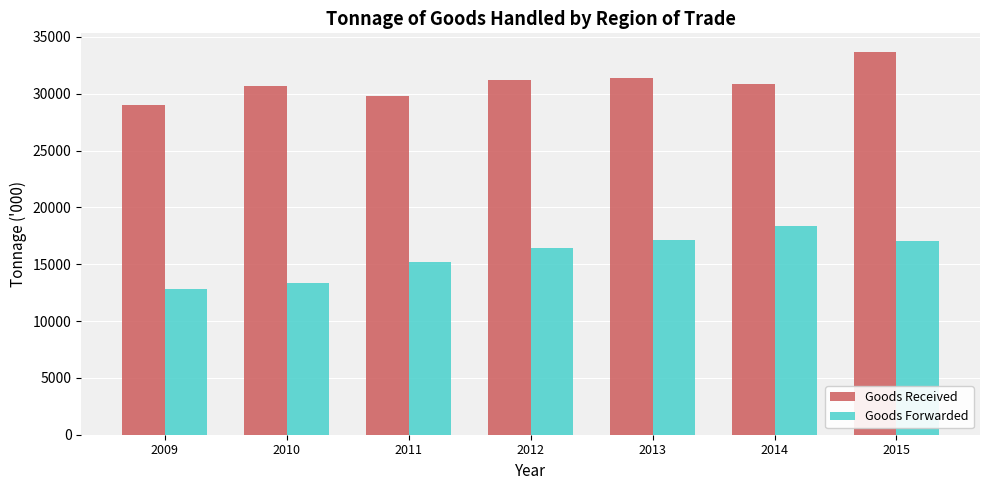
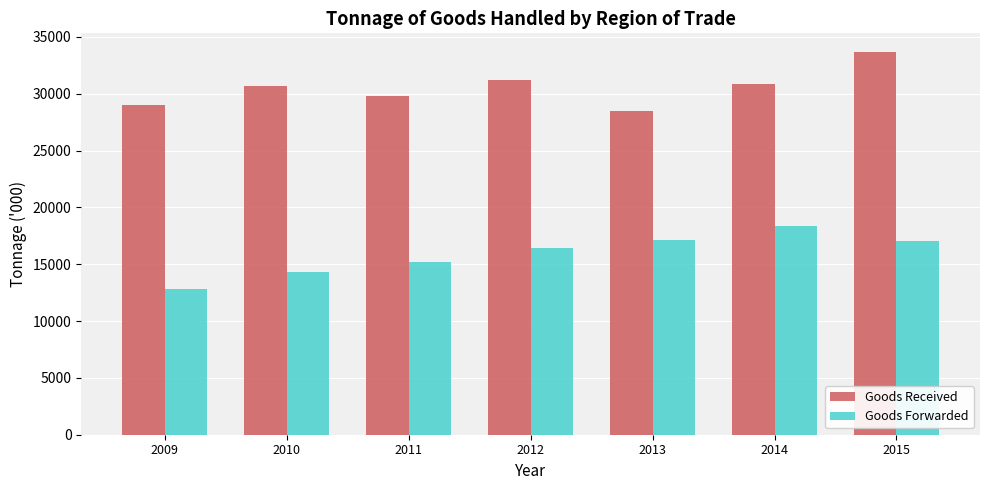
  {
    "Goods Received": {
      "2009": 29000,
      "2010": 30700,
      "2011": 29800,
      "2012": 31200,
-     "2013": 31400,
+     "2013": 28500,
      "2014": 30900,
      "2015": 33600
    },
    "Goods Forwarded": {
      "2009": 12800,
-     "2010": 13300,
+     "2010": 14400,
      "2011": 15200,
      "2012": 16500,
      "2013": 17200,
      "2014": 18400,
      "2015": 17000
    }
  }
